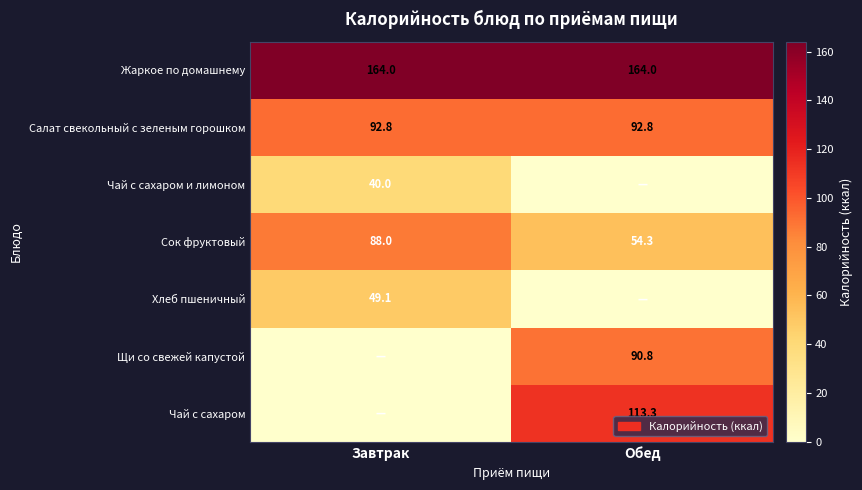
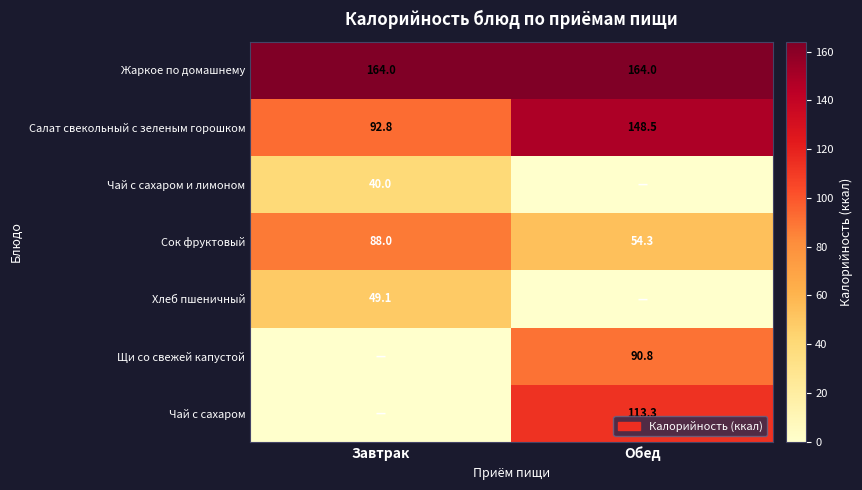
  {
    "Жаркое по домашнему": {
      "Завтрак": 164.0,
      "Обед": 164.0
    },
    "Салат свекольный с зеленым горошком": {
      "Завтрак": 92.8,
-     "Обед": 92.8
+     "Обед": 148.5
    },
    "Чай с сахаром и лимоном": {
      "Завтрак": 40.0
    },
    "Сок фруктовый": {
      "Завтрак": 88.0,
      "Обед": 54.3
    },
    "Хлеб пшеничный": {
      "Завтрак": 49.1
    },
    "Щи со свежей капустой": {
      "Обед": 90.8
    }
  }
